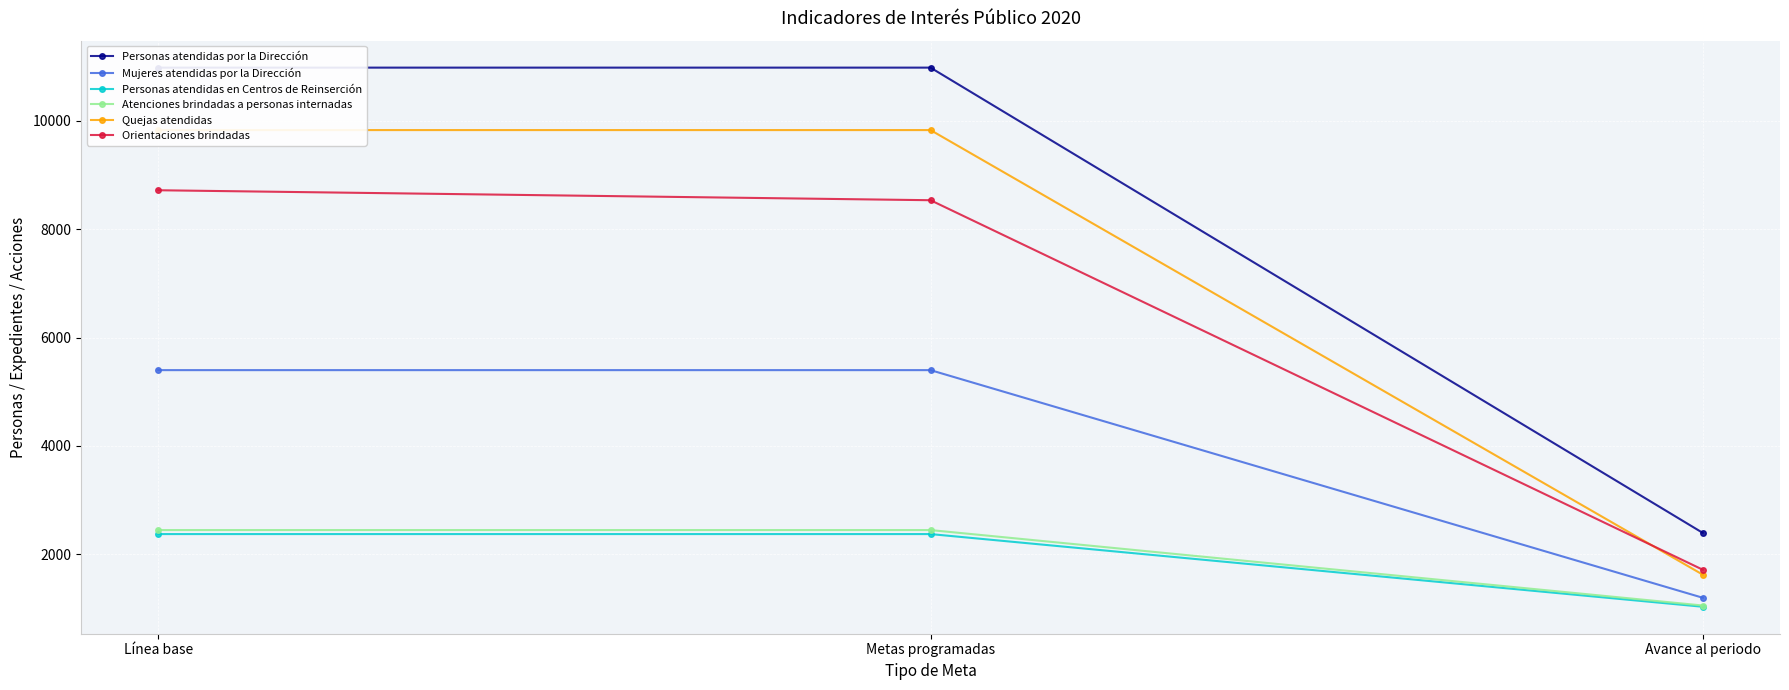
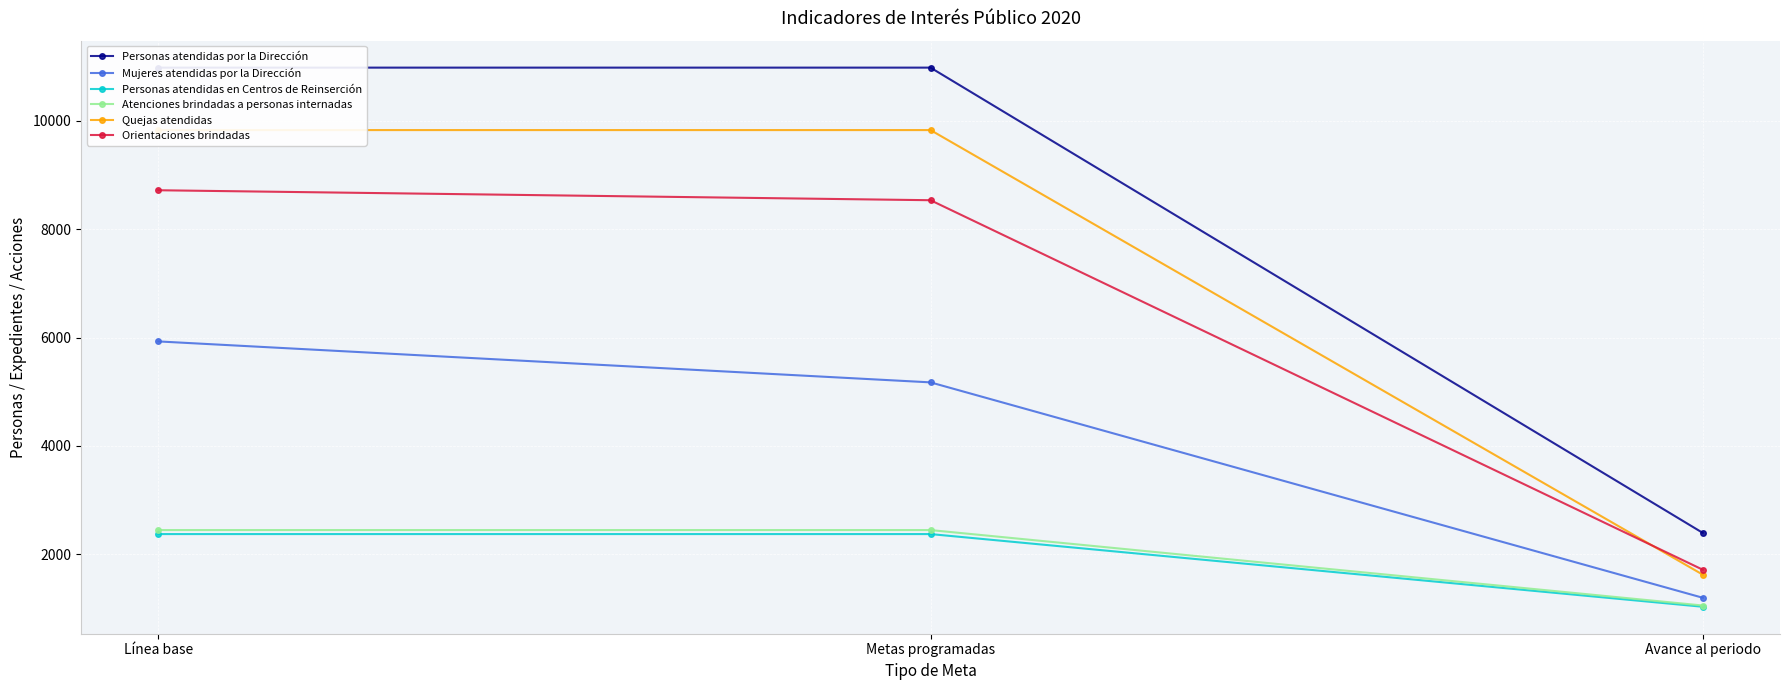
  {
    "Personas atendidas por la Dirección": {
      "Metas programadas": 11000,
      "Avance al periodo": 2400
    },
    "Mujeres atendidas por la Dirección": {
-     "Línea base": 5400,
-     "Metas programadas": 5400,
+     "Línea base": 5900,
+     "Metas programadas": 5200,
      "Avance al periodo": 1200
    },
    "Personas atendidas en Centros de Reinserción": {
      "Línea base": 2400,
      "Metas programadas": 2400
    },
    "Atenciones brindadas a personas internadas": {
      "Línea base": 2400,
      "Metas programadas": 2400
    },
    "Quejas atendidas": {
      "Metas programadas": 9800,
      "Avance al periodo": 1600
    },
    "Orientaciones brindadas": {
      "Línea base": 8700,
      "Metas programadas": 8500,
      "Avance al periodo": 1700
    }
  }
